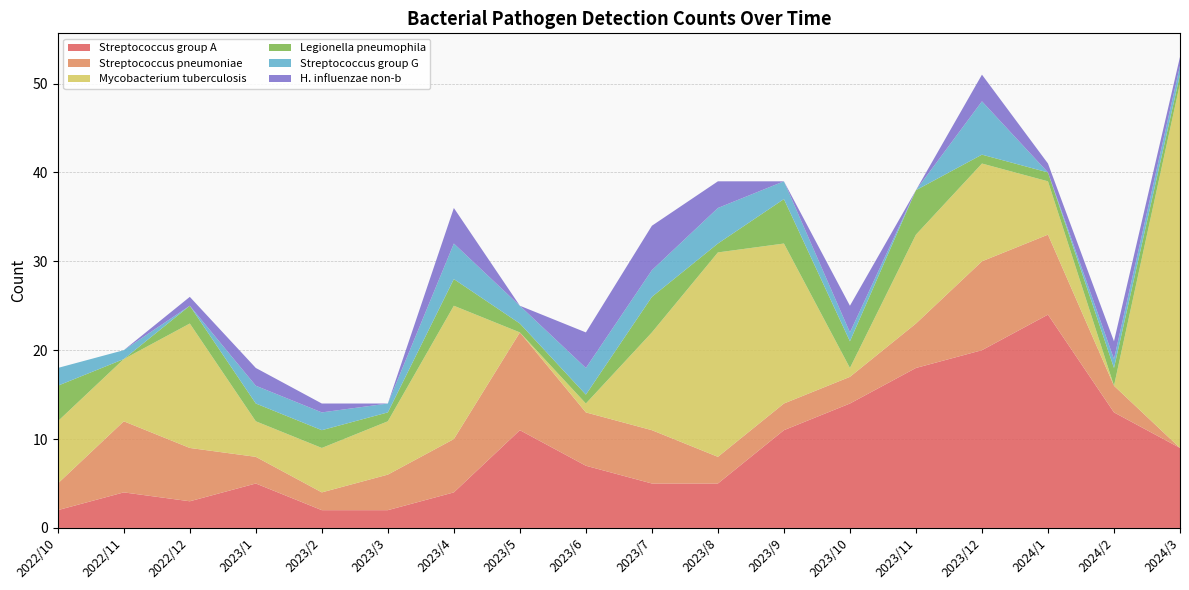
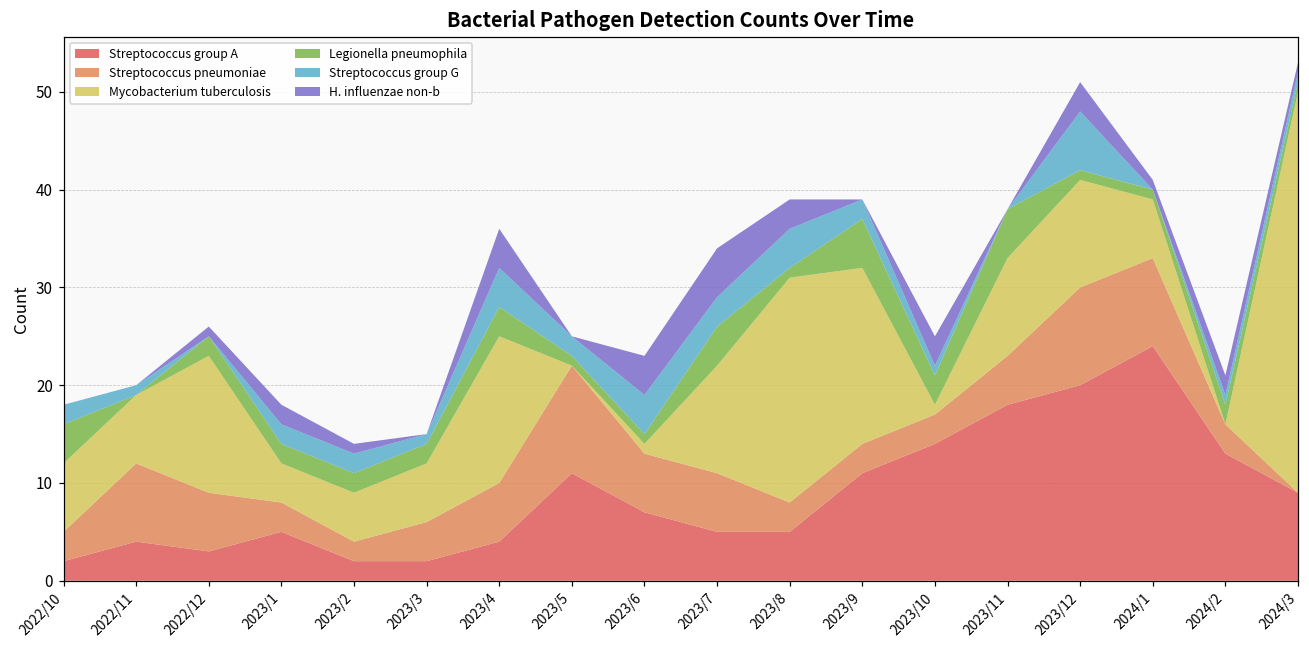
  {
    "Mycobacterium tuberculosis": {
      "2022/10": 7,
      "2022/12": 14,
      "2023/1": 4,
      "2023/2": 5,
      "2023/3": 6,
      "2023/4": 15,
      "2023/6": 1,
      "2023/7": 11,
      "2023/8": 23,
      "2023/9": 18,
      "2023/10": 1,
      "2023/11": 10,
      "2023/12": 11,
      "2024/1": 6,
      "2024/3": 41
    },
    "Legionella pneumophila": {
      "2022/10": 4,
      "2023/1": 2,
      "2023/2": 2,
-     "2023/3": 1,
+     "2023/3": 2,
      "2023/4": 3,
      "2023/5": 1,
      "2023/6": 1,
      "2023/7": 4,
      "2023/8": 1,
      "2023/9": 5,
      "2023/10": 3,
      "2023/12": 1,
      "2024/2": 2,
      "2024/3": 1
    },
    "Streptococcus group G": {
      "2023/1": 2,
      "2023/2": 2,
      "2023/4": 4,
-     "2023/6": 3,
+     "2023/6": 4,
      "2023/7": 3,
      "2023/8": 4,
      "2023/10": 1,
      "2023/12": 6,
      "2024/2": 1,
      "2024/3": 1
    },
    "H. influenzae non-b": {
      "2022/12": 1,
      "2023/1": 2,
      "2023/2": 1,
      "2023/4": 4,
      "2023/6": 4,
      "2023/7": 5,
      "2023/8": 3,
      "2023/10": 3,
      "2023/12": 3,
      "2024/1": 1,
      "2024/2": 2,
      "2024/3": 1
    }
  }
